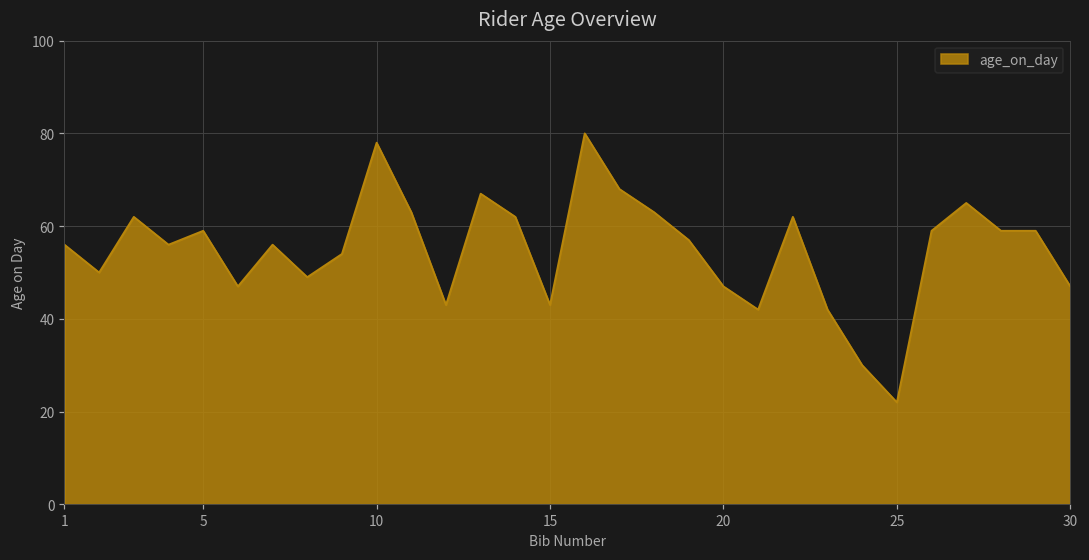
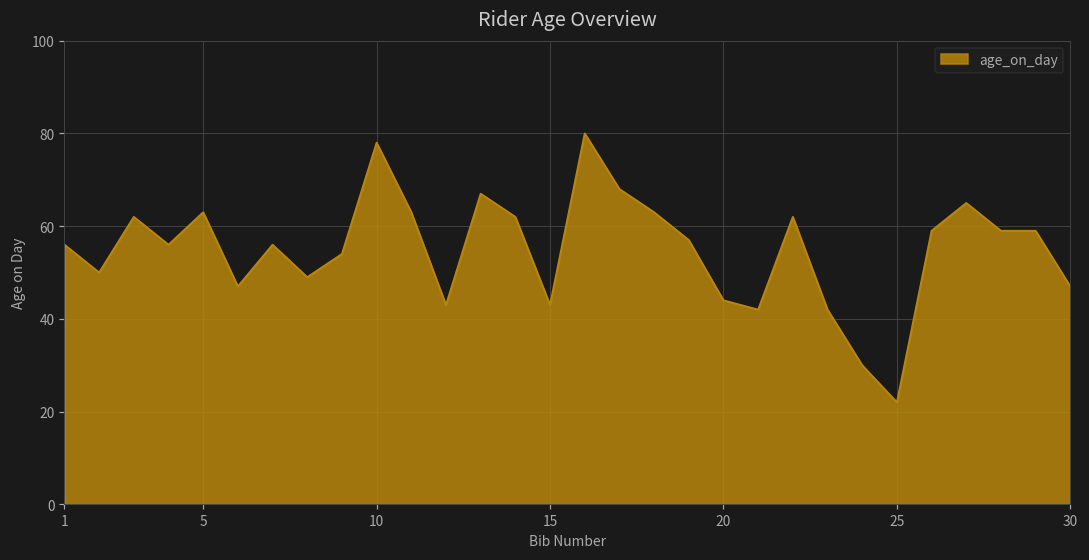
  {
    "1": 56,
-   "5": 59,
+   "5": 63,
    "10": 78,
    "15": 43,
-   "20": 47,
+   "20": 44,
    "25": 22,
    "30": 47
  }
